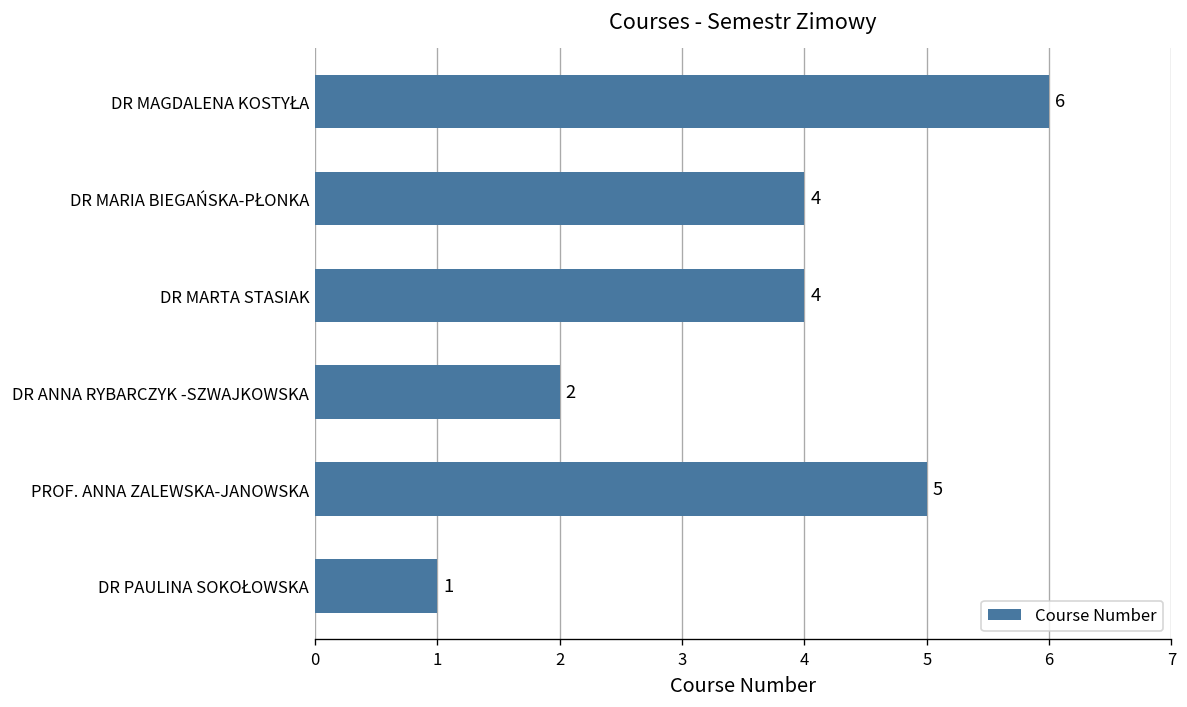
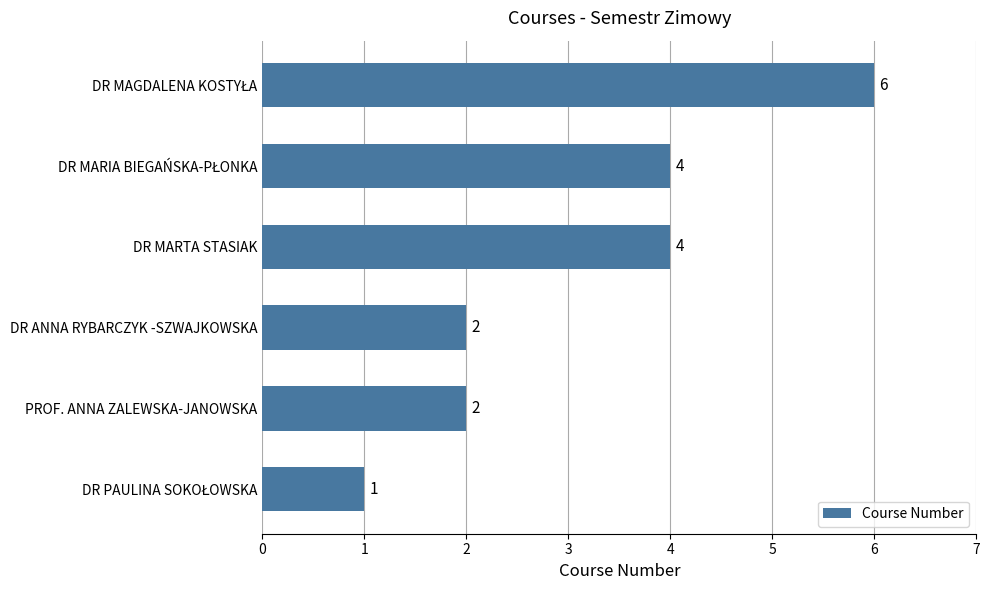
  {
    "DR MAGDALENA KOSTYŁA": 6,
    "DR MARIA BIEGAŃSKA-PŁONKA": 4,
    "DR MARTA STASIAK": 4,
    "DR ANNA RYBARCZYK -SZWAJKOWSKA": 2,
-   "PROF. ANNA ZALEWSKA-JANOWSKA": 5,
+   "PROF. ANNA ZALEWSKA-JANOWSKA": 2,
    "DR PAULINA SOKOŁOWSKA": 1
  }
